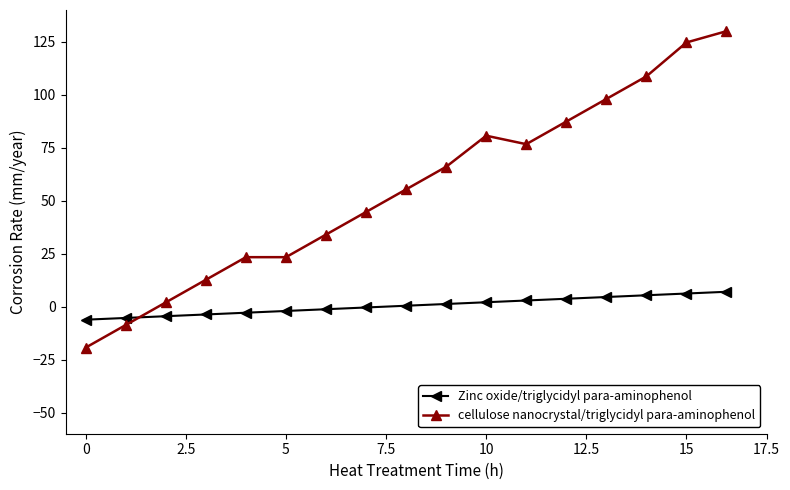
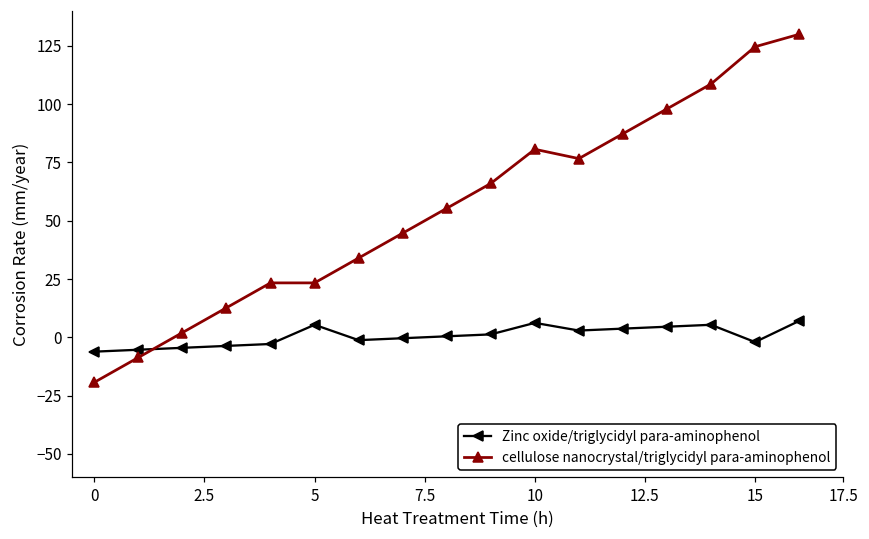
  {
    "Zinc oxide/triglycidyl para-aminophenol": {
      "0": -6,
-     "5": -2,
-     "10": 2,
-     "15": 6
+     "5": 5,
+     "10": 6,
+     "15": -2
    },
    "cellulose nanocrystal/triglycidyl para-aminophenol": {
      "0": -19,
      "5": 23,
      "10": 81,
      "15": 125
    }
  }
